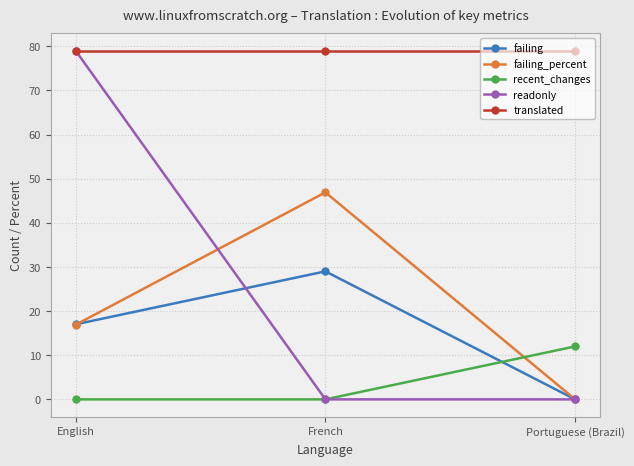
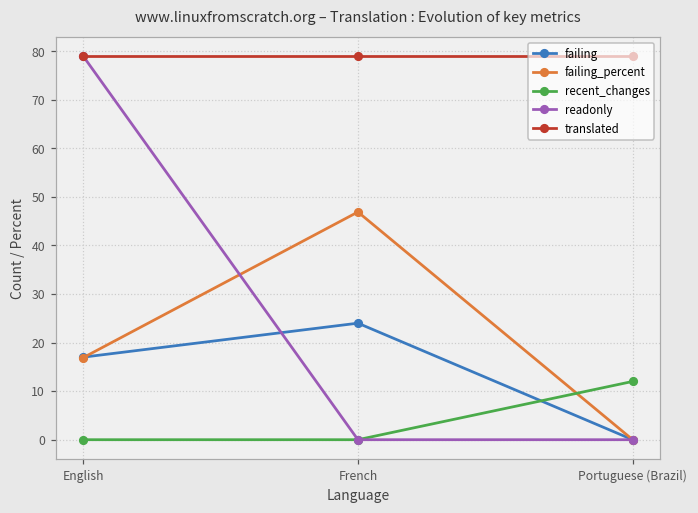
  {
    "failing": {
-     "French": 29
+     "French": 24
    },
    "failing_percent": {
      "French": 47
    },
    "recent_changes": {
      "English": 0,
      "Portuguese (Brazil)": 12
    },
    "translated": {
      "French": 79
    }
  }
